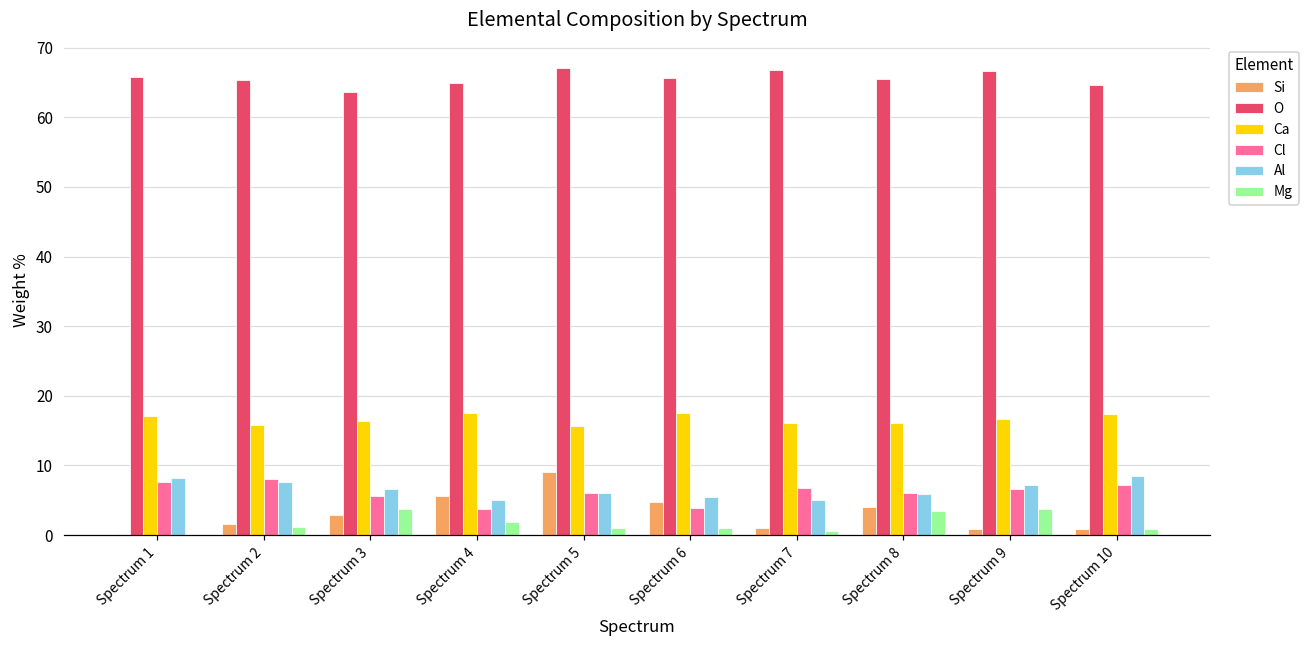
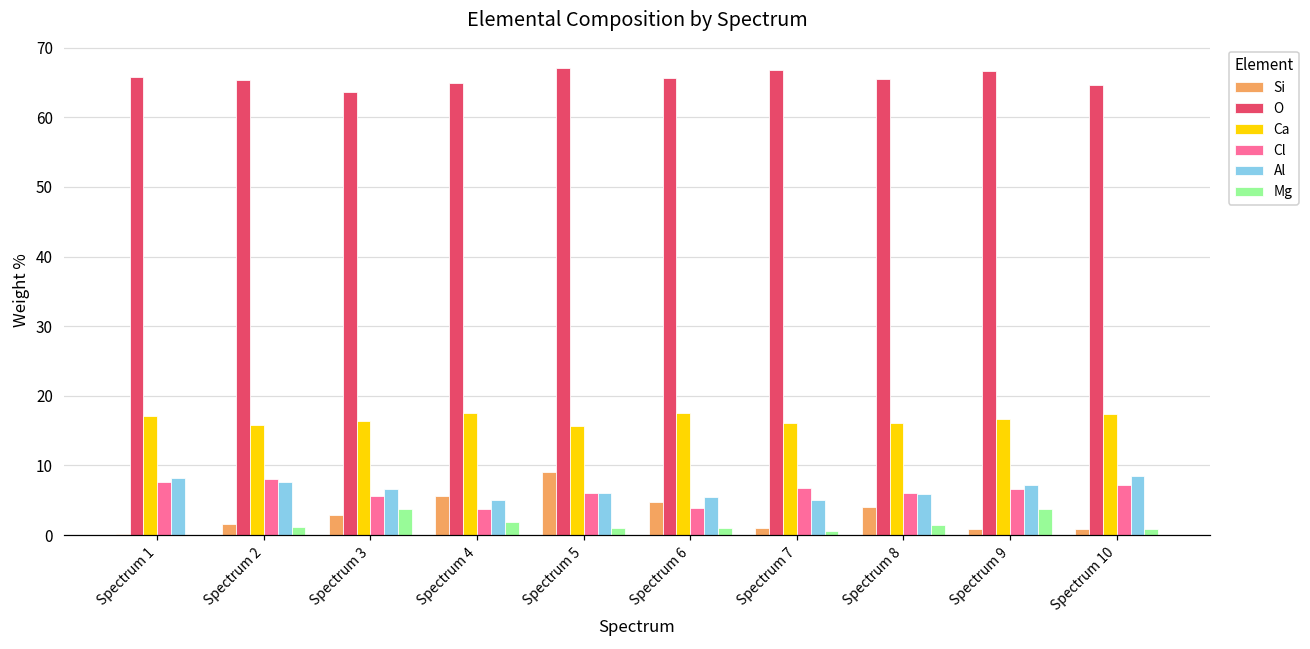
  {
    "Si": {
      "Spectrum 2": 2,
      "Spectrum 3": 3,
      "Spectrum 4": 6,
      "Spectrum 5": 9,
      "Spectrum 6": 5,
      "Spectrum 7": 1,
      "Spectrum 8": 4,
      "Spectrum 9": 1,
      "Spectrum 10": 1
    },
    "O": {
      "Spectrum 1": 66,
      "Spectrum 2": 65,
      "Spectrum 3": 64,
      "Spectrum 4": 65,
      "Spectrum 5": 67,
      "Spectrum 6": 66,
      "Spectrum 7": 67,
      "Spectrum 8": 66,
      "Spectrum 9": 67,
      "Spectrum 10": 65
    },
    "Ca": {
      "Spectrum 1": 17,
      "Spectrum 2": 16,
      "Spectrum 3": 16,
      "Spectrum 4": 18,
      "Spectrum 5": 16,
      "Spectrum 6": 17,
      "Spectrum 7": 16,
      "Spectrum 8": 16,
      "Spectrum 9": 17,
      "Spectrum 10": 17
    },
    "Cl": {
      "Spectrum 1": 8,
      "Spectrum 2": 8,
      "Spectrum 3": 6,
      "Spectrum 4": 4,
      "Spectrum 5": 6,
      "Spectrum 6": 4,
      "Spectrum 7": 7,
      "Spectrum 8": 6,
      "Spectrum 9": 7,
      "Spectrum 10": 7
    },
    "Al": {
      "Spectrum 1": 8,
      "Spectrum 2": 8,
      "Spectrum 3": 7,
      "Spectrum 4": 5,
      "Spectrum 5": 6,
      "Spectrum 6": 6,
      "Spectrum 7": 5,
      "Spectrum 8": 6,
      "Spectrum 9": 7,
      "Spectrum 10": 9
    },
    "Mg": {
      "Spectrum 1": 0,
      "Spectrum 2": 1,
      "Spectrum 3": 4,
      "Spectrum 4": 2,
      "Spectrum 5": 1,
      "Spectrum 6": 1,
      "Spectrum 7": 1,
-     "Spectrum 8": 3,
+     "Spectrum 8": 1,
      "Spectrum 9": 4,
      "Spectrum 10": 1
    }
  }
